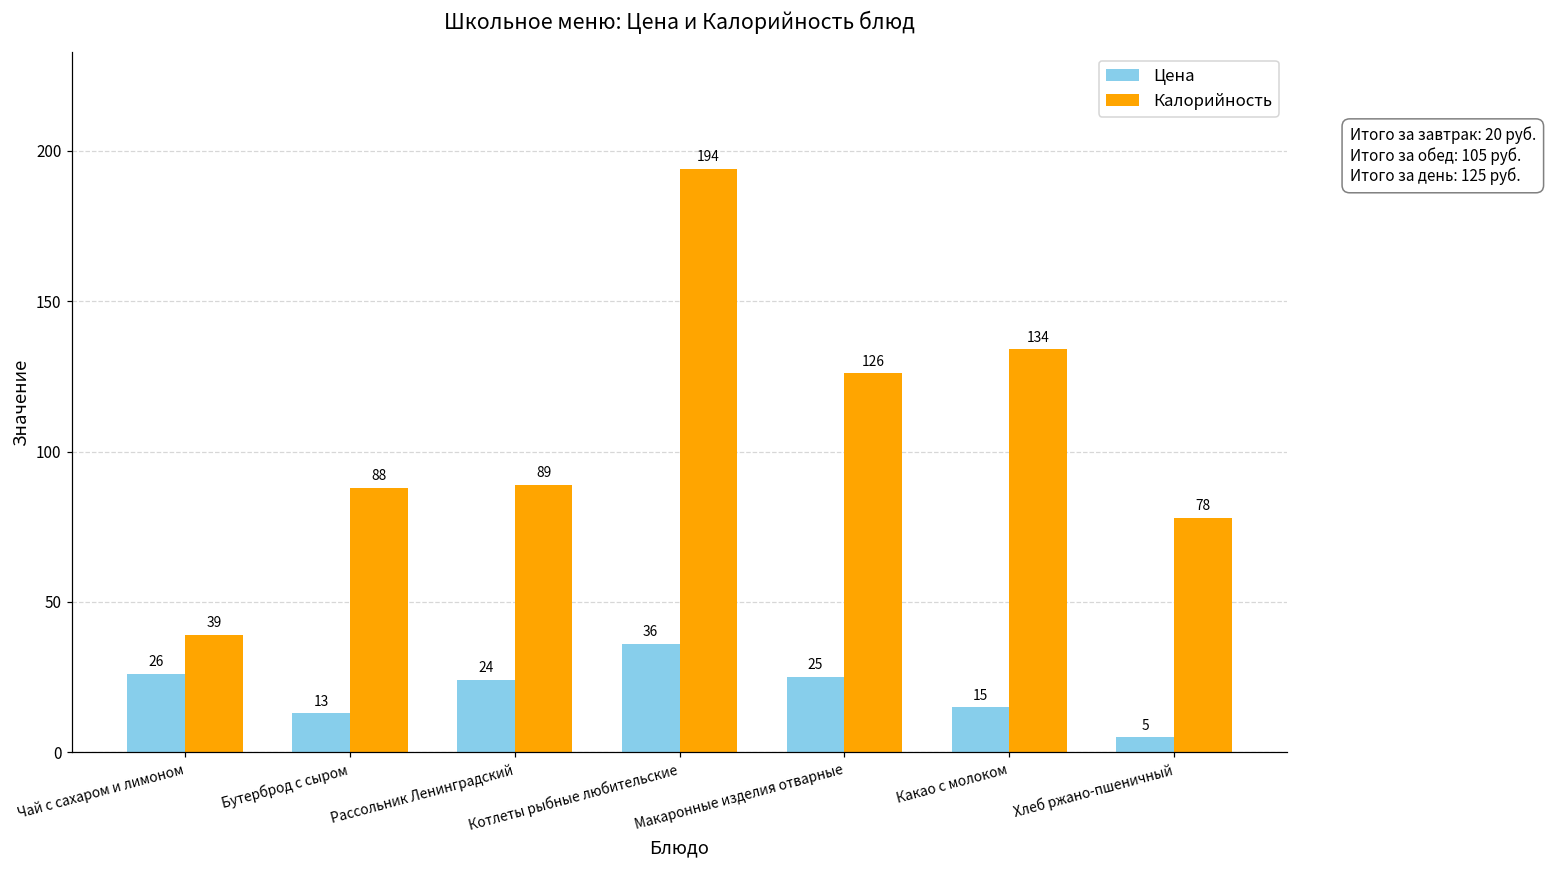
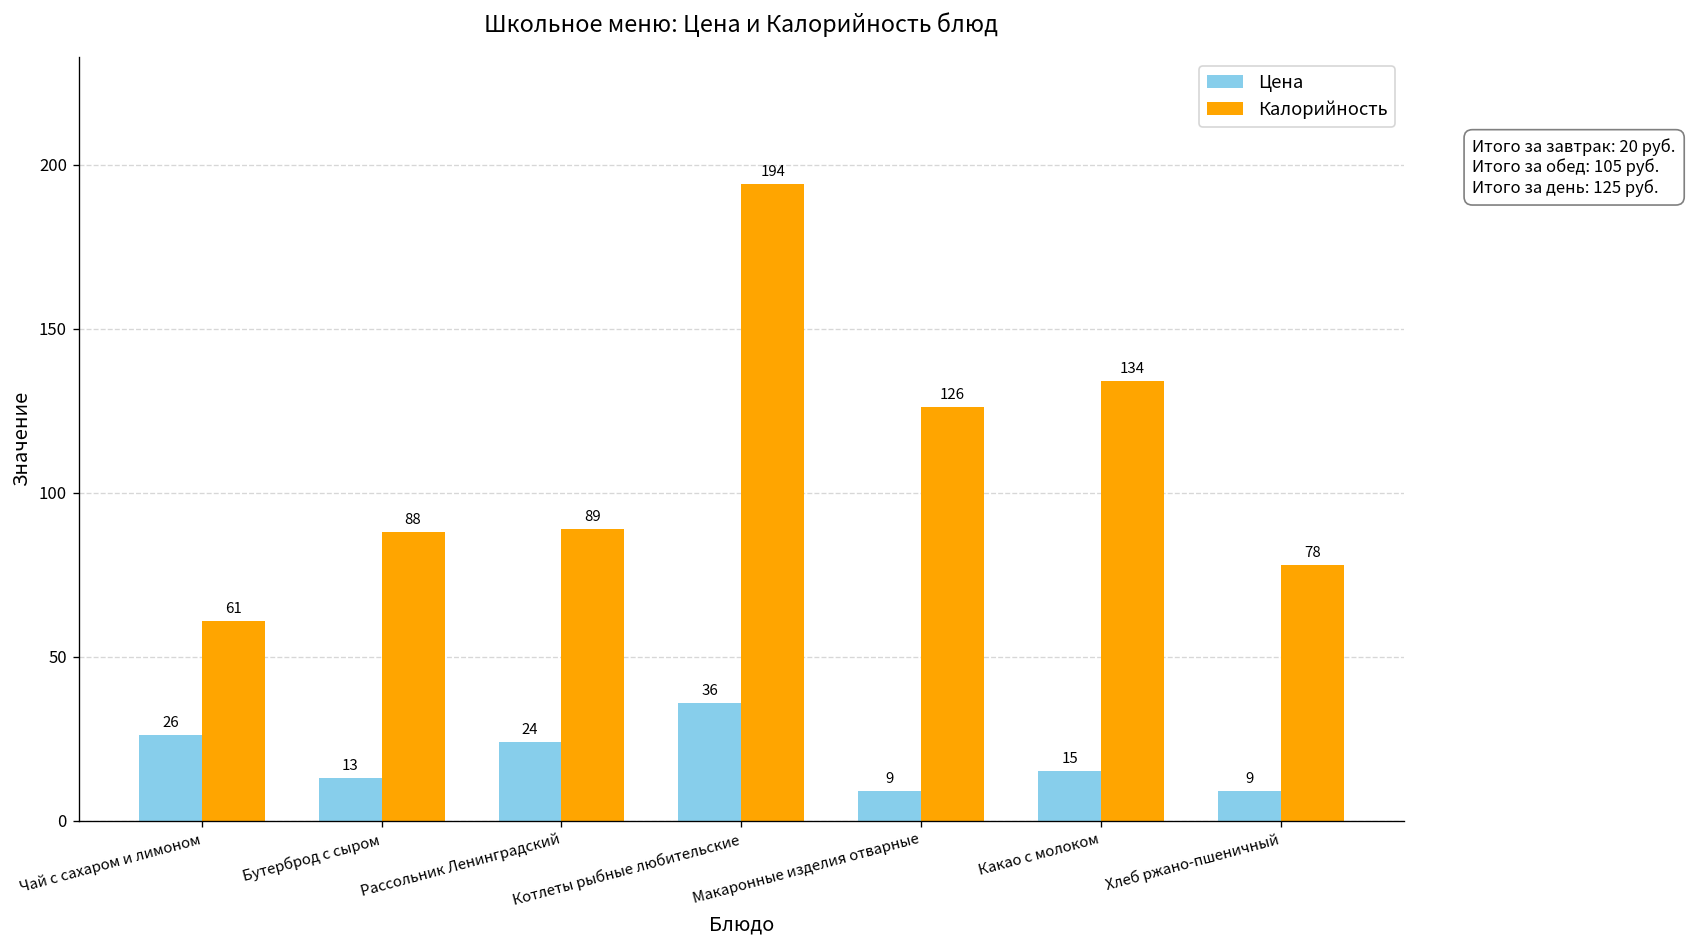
  {
    "Цена": {
      "Чай с сахаром и лимоном": 26,
      "Бутерброд с сыром": 13,
      "Рассольник Ленинградский": 24,
      "Котлеты рыбные любительские": 36,
-     "Макаронные изделия отварные": 25,
+     "Макаронные изделия отварные": 9,
      "Какао с молоком": 15,
-     "Хлеб ржано-пшеничный": 5
+     "Хлеб ржано-пшеничный": 9
    },
    "Калорийность": {
-     "Чай с сахаром и лимоном": 39,
+     "Чай с сахаром и лимоном": 61,
      "Бутерброд с сыром": 88,
      "Рассольник Ленинградский": 89,
      "Котлеты рыбные любительские": 194,
      "Макаронные изделия отварные": 126,
      "Какао с молоком": 134,
      "Хлеб ржано-пшеничный": 78
    }
  }
